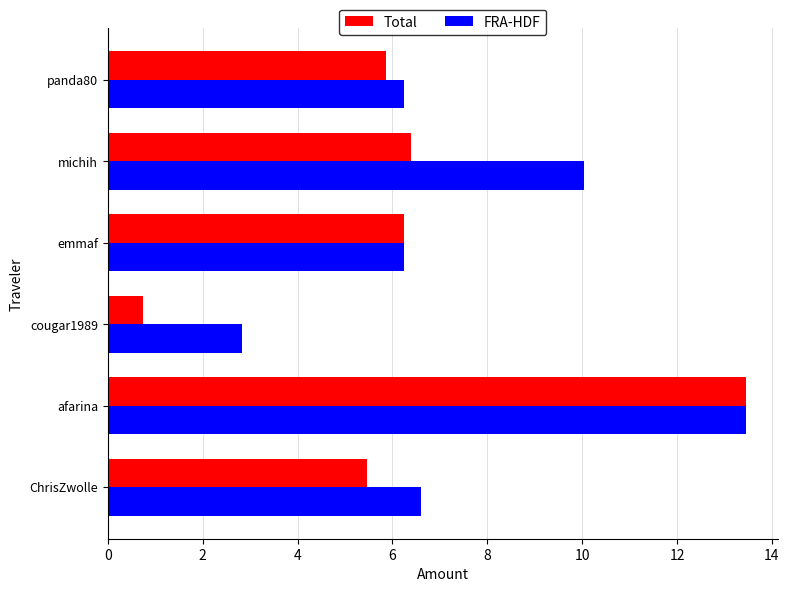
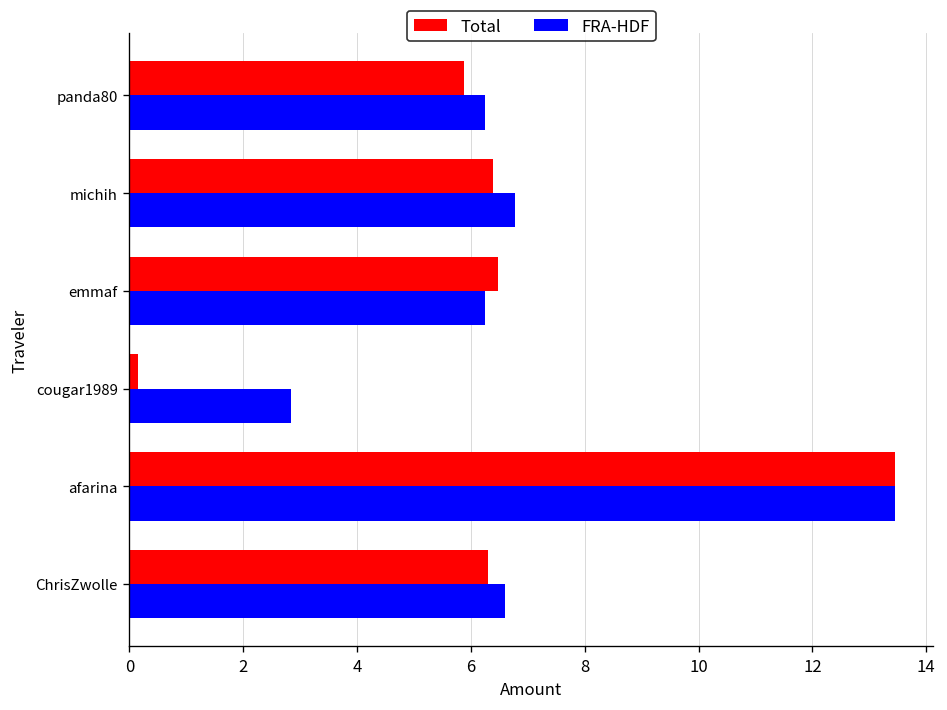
  {
    "Total": {
      "panda80": 5.9,
      "michih": 6.4,
-     "emmaf": 6.3,
-     "cougar1989": 0.7,
+     "emmaf": 6.5,
+     "cougar1989": 0.2,
      "afarina": 13.5,
-     "ChrisZwolle": 5.5
+     "ChrisZwolle": 6.3
    },
    "FRA-HDF": {
      "panda80": 6.3,
-     "michih": 10.0,
+     "michih": 6.8,
      "emmaf": 6.3,
      "cougar1989": 2.8,
      "afarina": 13.5,
      "ChrisZwolle": 6.6
    }
  }
